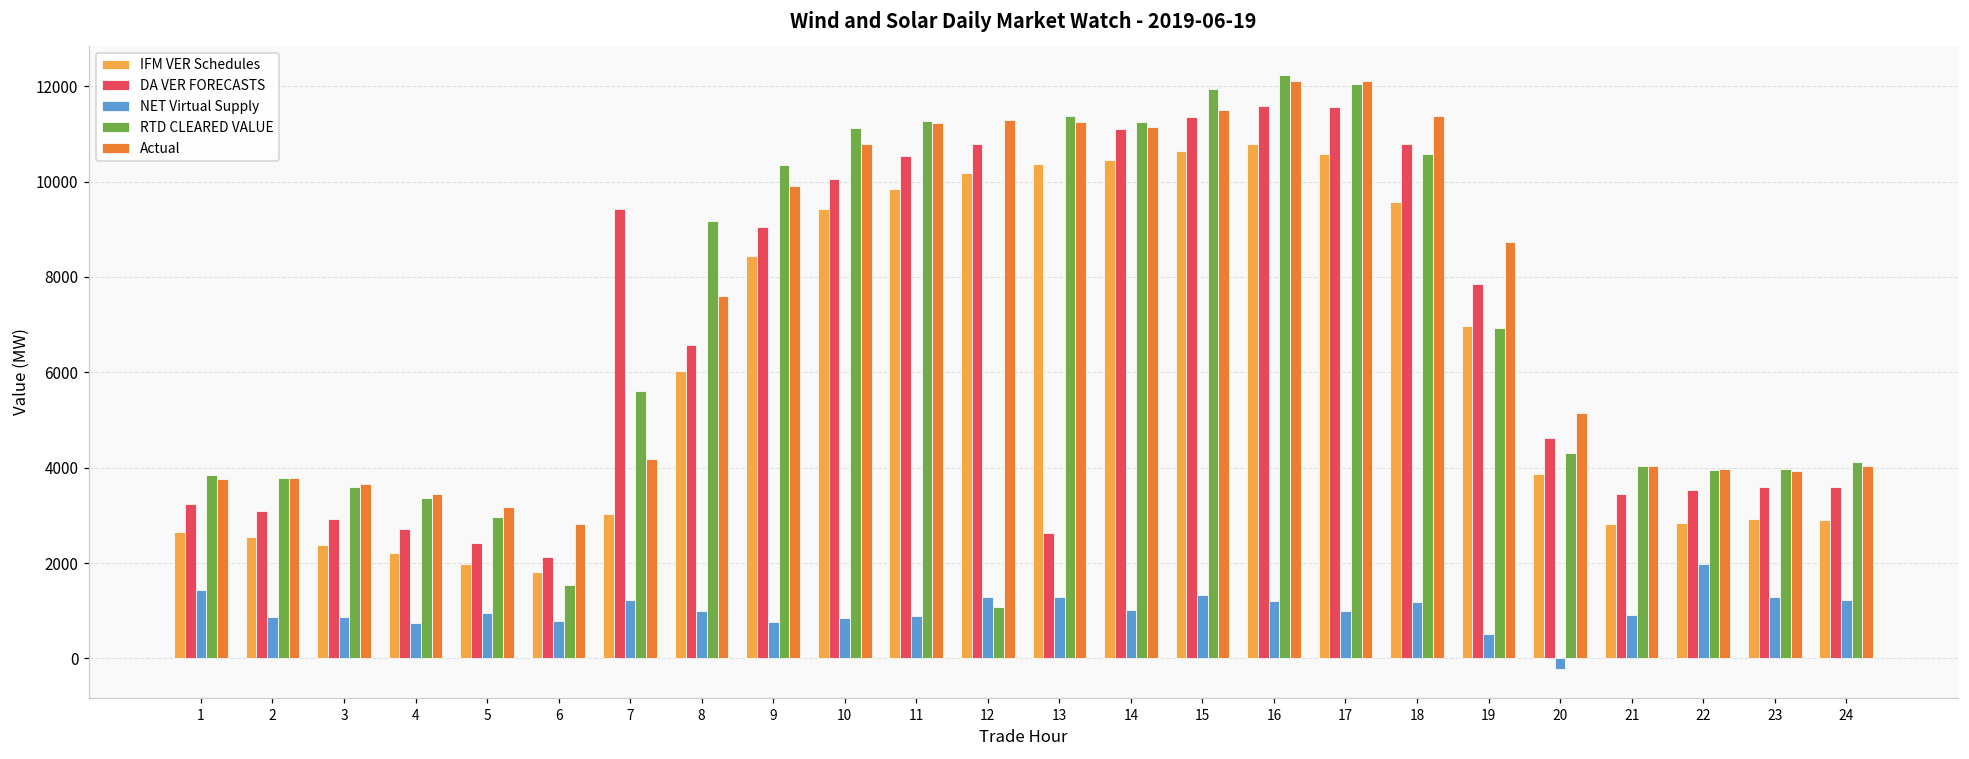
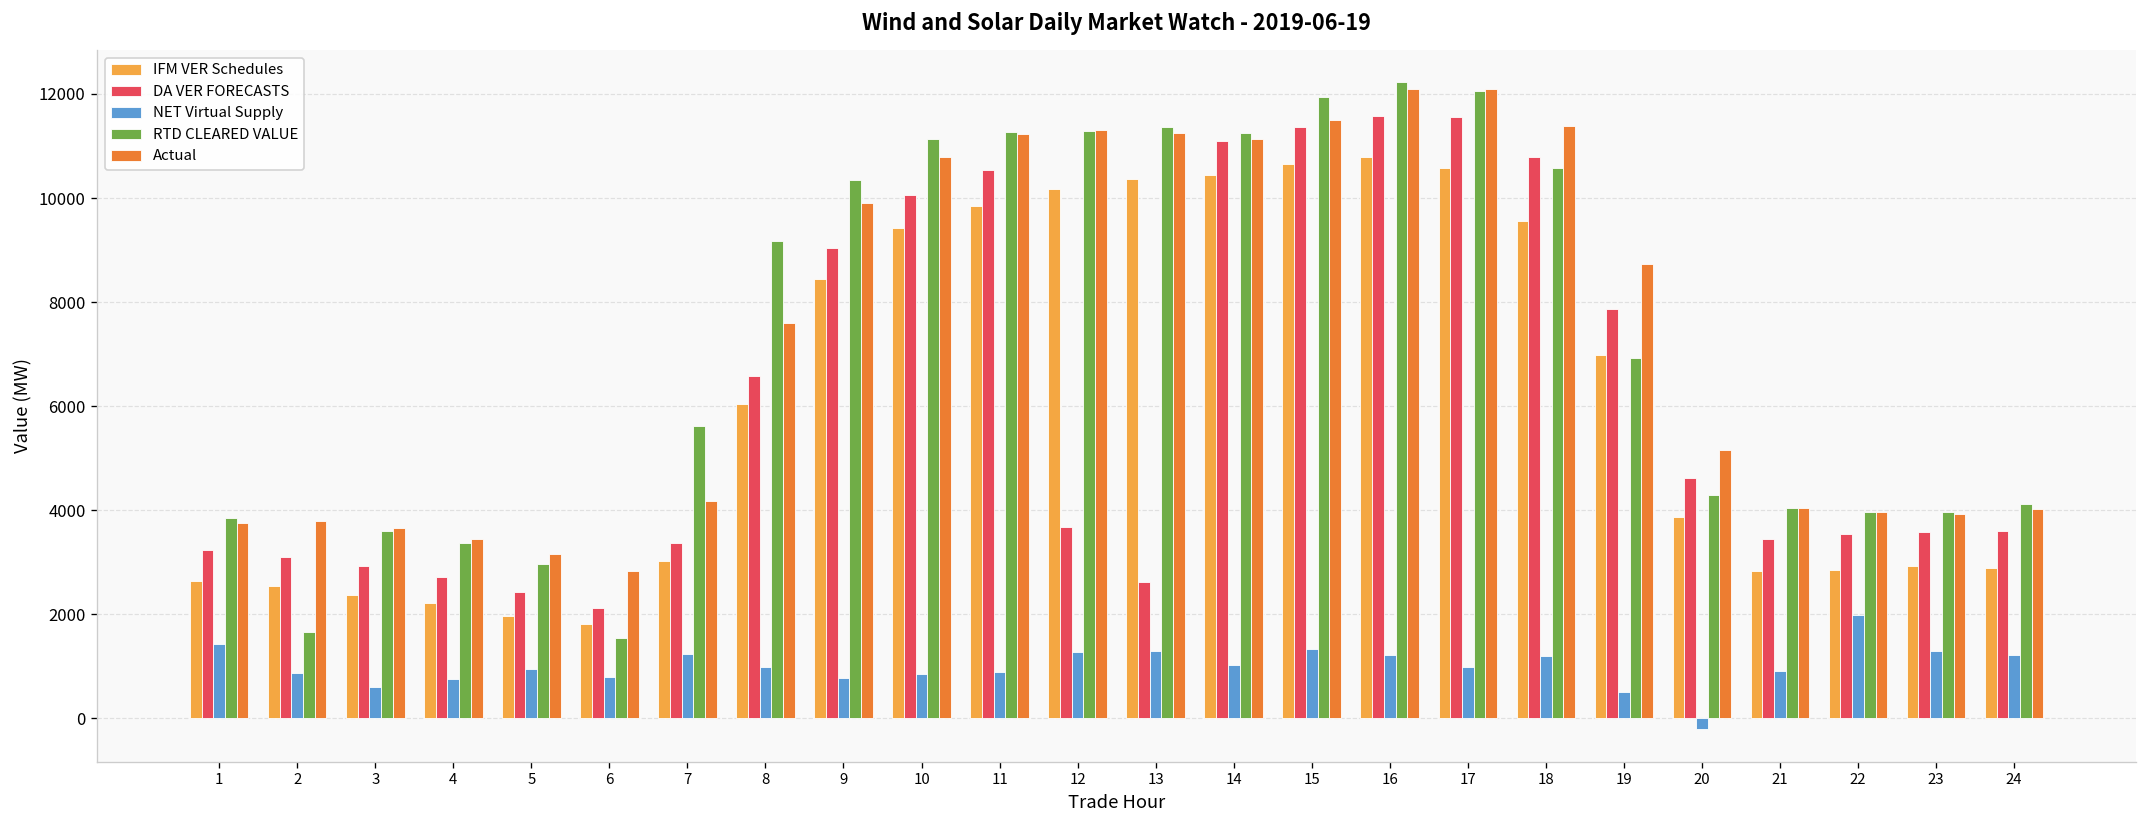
  {
    "DA VER FORECASTS": {
      "1": 3200,
      "2": 3100,
      "3": 2900,
      "4": 2700,
      "5": 2400,
      "6": 2100,
-     "7": 9400,
+     "7": 3400,
      "8": 6600,
      "9": 9000,
      "10": 10100,
      "11": 10500,
-     "12": 10800,
+     "12": 3700,
      "13": 2600,
      "14": 11100,
      "15": 11400,
      "16": 11600,
      "17": 11600,
      "18": 10800,
      "19": 7900,
      "20": 4600,
      "21": 3500,
      "22": 3500,
      "23": 3600,
      "24": 3600
    },
    "NET Virtual Supply": {
      "1": 1400,
      "2": 900,
-     "3": 900,
+     "3": 600,
      "4": 700,
      "5": 900,
      "6": 800,
      "7": 1200,
      "8": 1000,
      "9": 800,
      "10": 800,
      "11": 900,
      "12": 1300,
      "13": 1300,
      "14": 1000,
      "15": 1300,
      "16": 1200,
      "17": 1000,
      "18": 1200,
      "19": 500,
      "20": -200,
      "21": 900,
      "22": 2000,
      "23": 1300,
      "24": 1200
    },
    "RTD CLEARED VALUE": {
      "1": 3900,
-     "2": 3800,
+     "2": 1700,
      "3": 3600,
      "4": 3400,
      "5": 3000,
      "6": 1500,
      "7": 5600,
      "8": 9200,
      "9": 10300,
      "10": 11100,
      "11": 11300,
-     "12": 1100,
+     "12": 11300,
      "13": 11400,
      "14": 11300,
      "15": 11900,
      "16": 12200,
      "17": 12100,
      "18": 10600,
      "19": 6900,
      "20": 4300,
      "21": 4000,
      "22": 4000,
      "23": 4000,
      "24": 4100
    }
  }
